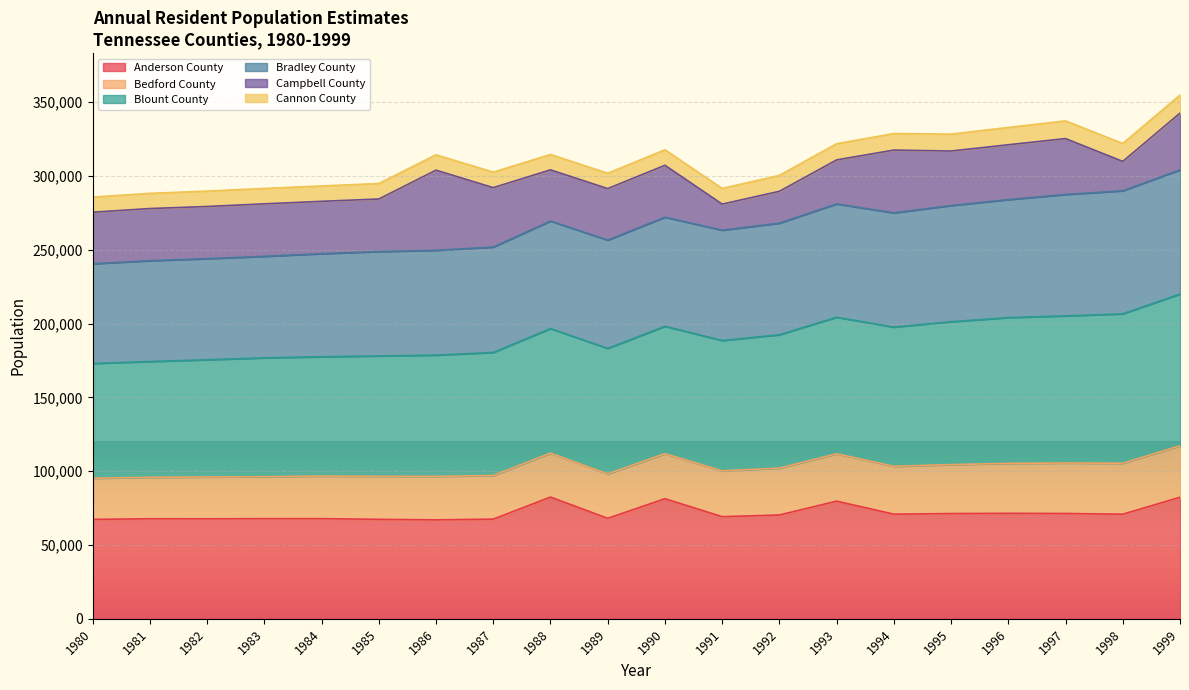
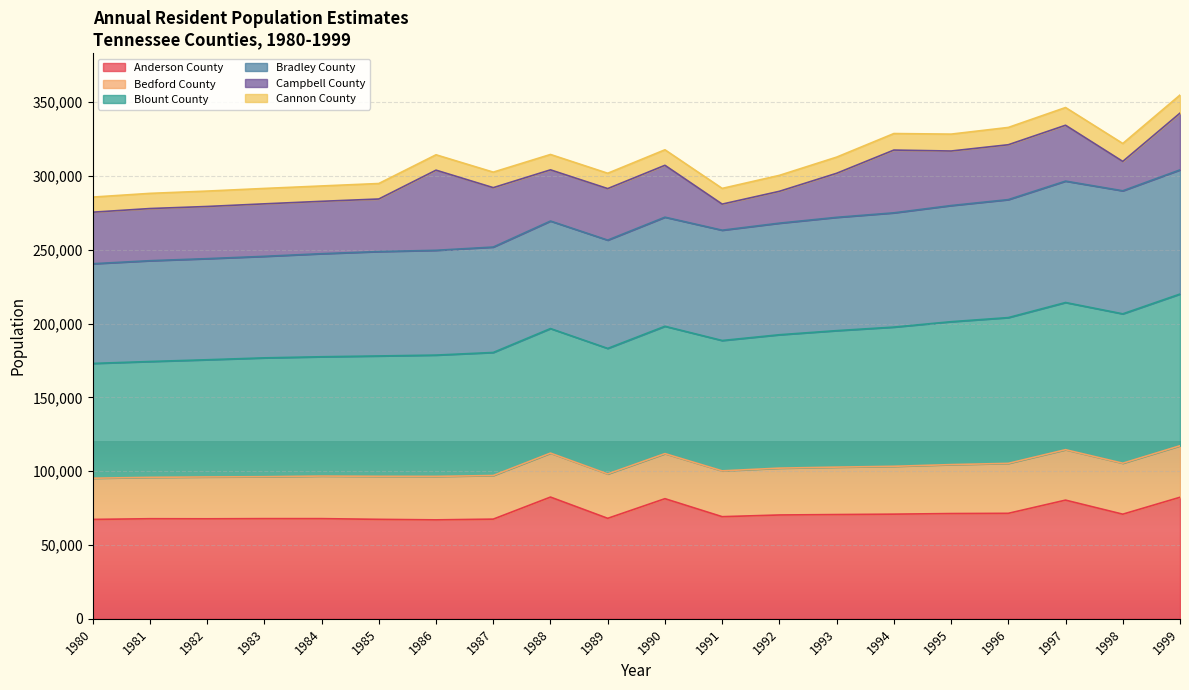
  {
    "Anderson County": {
      "1980": "67,000",
      "1981": "68,000",
      "1982": "68,000",
      "1983": "68,000",
      "1984": "68,000",
      "1985": "67,000",
      "1986": "67,000",
      "1987": "68,000",
      "1988": "82,000",
      "1989": "68,000",
      "1990": "81,000",
      "1991": "69,000",
      "1992": "70,000",
-     "1993": "80,000",
+     "1993": "71,000",
      "1994": "71,000",
      "1995": "71,000",
      "1996": "71,000",
-     "1997": "71,000",
+     "1997": "80,000",
      "1998": "71,000",
      "1999": "82,000"
    },
    "Campbell County": {
      "1980": "35,000",
      "1981": "35,000",
      "1982": "35,000",
      "1983": "36,000",
      "1984": "35,000",
      "1985": "36,000",
      "1986": "54,000",
      "1987": "40,000",
      "1988": "35,000",
      "1989": "35,000",
      "1990": "35,000",
      "1991": "18,000",
      "1992": "22,000",
      "1993": "30,000",
      "1994": "43,000",
      "1995": "37,000",
      "1996": "37,000",
      "1997": "38,000",
      "1998": "20,000",
      "1999": "38,000"
    }
  }
